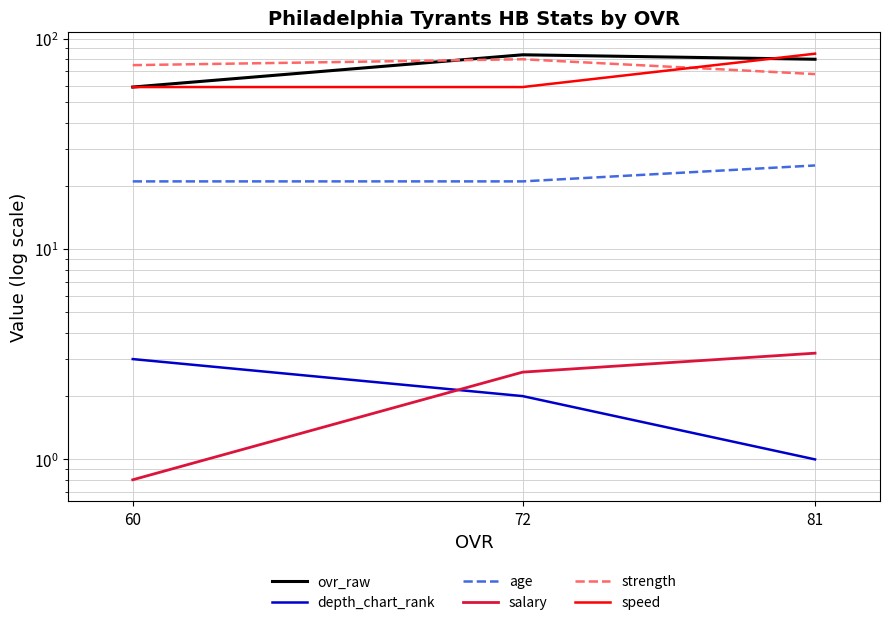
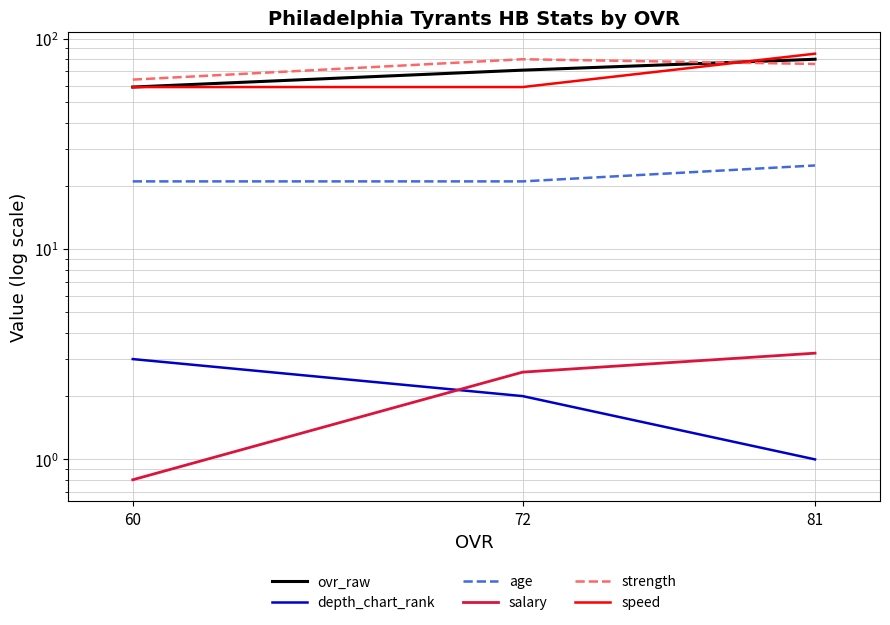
  {
    "ovr_raw": {
-     "72": 84,
+     "72": 71,
      "81": 80
    },
    "depth_chart_rank": {
      "60": 3,
      "72": 2,
      "81": 1
    },
    "age": {
      "60": 21,
      "72": 21,
      "81": 25
    },
    "salary": {
      "60": 0.80,
      "72": 2.6,
      "81": 3.2
    },
    "strength": {
-     "60": 75,
+     "60": 64,
      "72": 80,
-     "81": 68
+     "81": 76
    },
    "speed": {
      "72": 59,
      "81": 85
    }
  }
